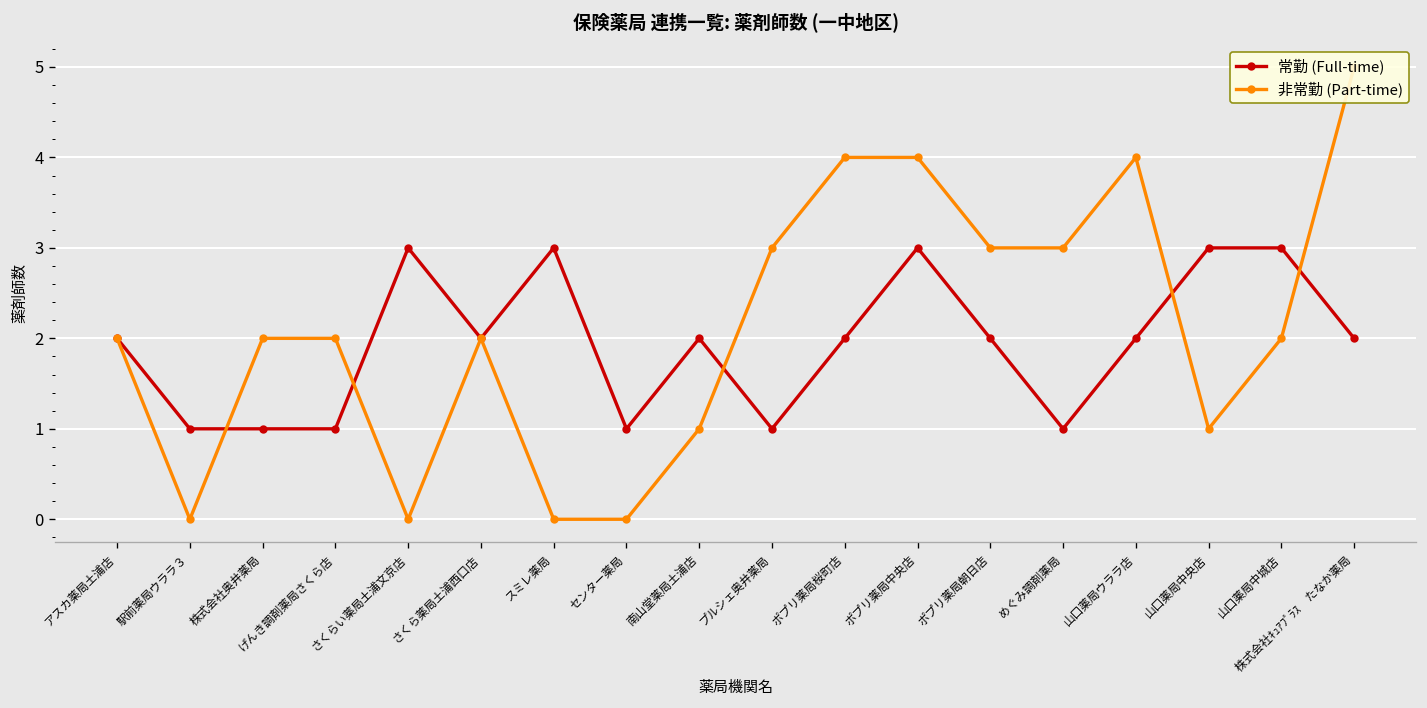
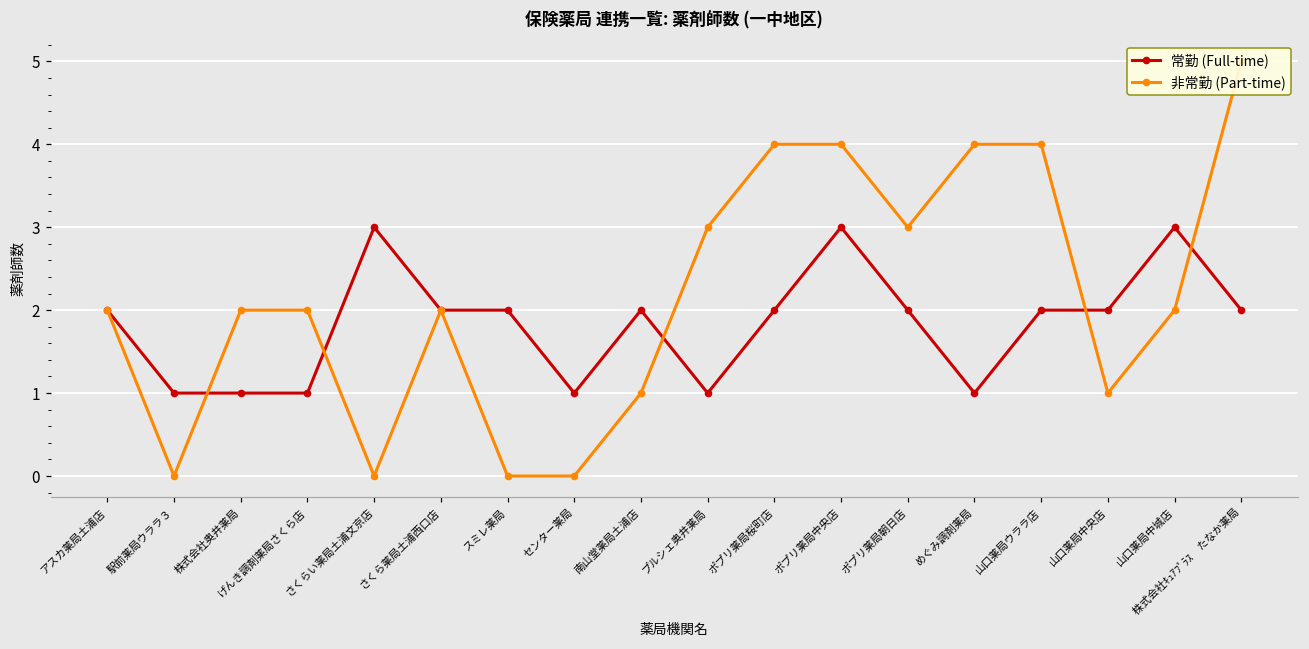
  {
    "常勤 (Full-time)": {
      "駅前薬局ウララ３": 1,
      "株式会社奥井薬局": 1,
      "げんき調剤薬局さくら店": 1,
      "さくらい薬局土浦文京店": 3,
-     "スミレ薬局": 3,
+     "スミレ薬局": 2,
      "センター薬局": 1,
      "南山堂薬局土浦店": 2,
      "プルシェ奥井薬局": 1,
      "ポプリ薬局桜町店": 2,
      "ポプリ薬局中央店": 3,
      "ポプリ薬局朝日店": 2,
      "めぐみ調剤薬局": 1,
      "山口薬局ウララ店": 2,
-     "山口薬局中央店": 3,
+     "山口薬局中央店": 2,
      "山口薬局中城店": 3,
      "株式会社ｷｭｱﾌﾟﾗｽ たなか薬局": 2
    },
    "非常勤 (Part-time)": {
      "駅前薬局ウララ３": 0,
      "株式会社奥井薬局": 2,
      "げんき調剤薬局さくら店": 2,
      "さくらい薬局土浦文京店": 0,
      "スミレ薬局": 0,
      "センター薬局": 0,
      "南山堂薬局土浦店": 1,
      "プルシェ奥井薬局": 3,
      "ポプリ薬局桜町店": 4,
      "ポプリ薬局中央店": 4,
      "ポプリ薬局朝日店": 3,
-     "めぐみ調剤薬局": 3,
+     "めぐみ調剤薬局": 4,
      "山口薬局ウララ店": 4,
      "山口薬局中央店": 1,
      "山口薬局中城店": 2
    }
  }
